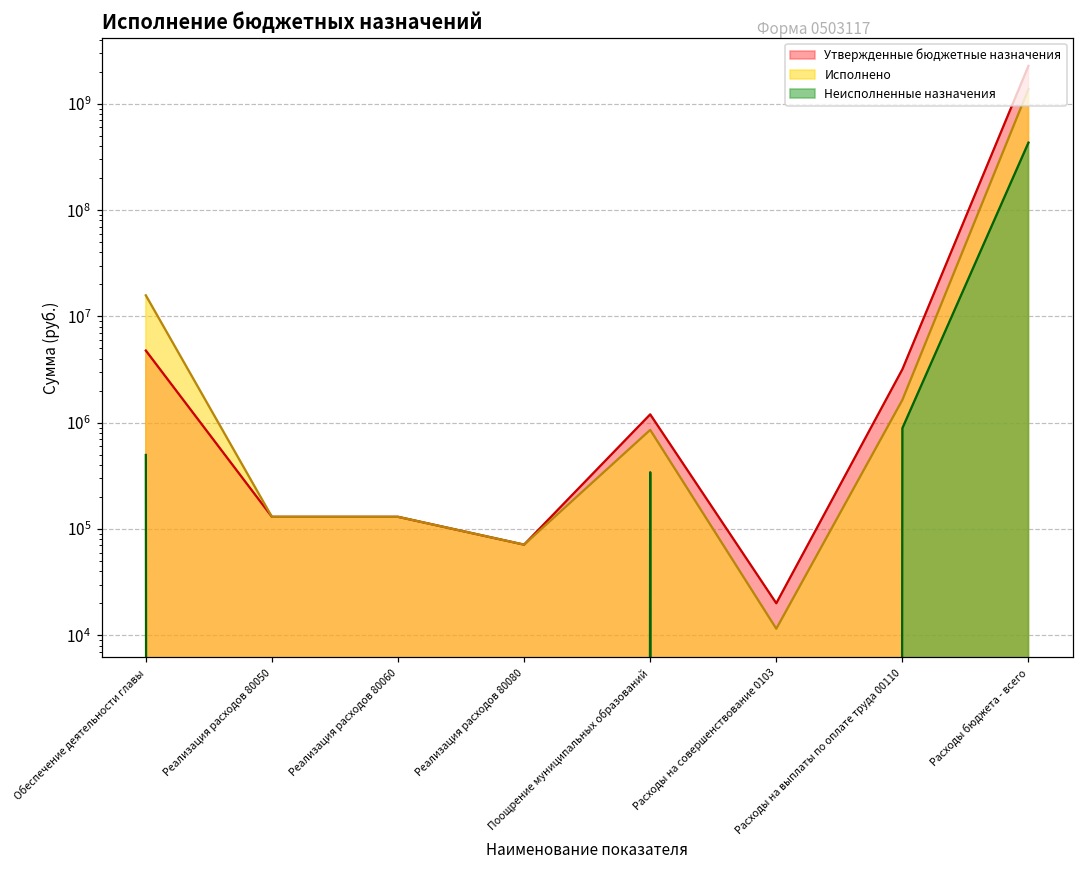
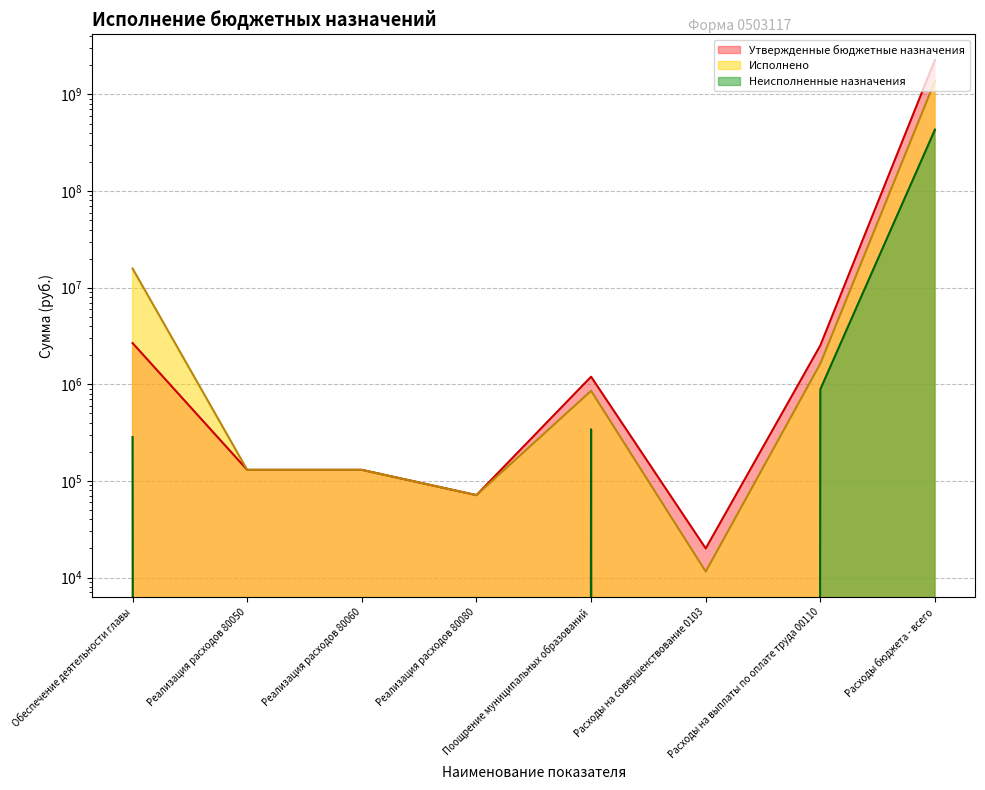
  {
    "Утвержденные бюджетные назначения": {
-     "Обеспечение деятельности главы": 5000000,
+     "Обеспечение деятельности главы": 2700000,
      "Поощрение муниципальных образований": 1200000,
      "Расходы на совершенствование 0103": 20000,
-     "Расходы на выплаты по оплате труда 00110": 3200000
+     "Расходы на выплаты по оплате труда 00110": 2500000
    },
    "Исполнено": {
      "Обеспечение деятельности главы": 16000000,
      "Поощрение муниципальных образований": 900000,
      "Расходы на совершенствование 0103": 12000,
      "Расходы на выплаты по оплате труда 00110": 1600000
    },
    "Неисполненные назначения": {
-     "Обеспечение деятельности главы": 500000,
+     "Обеспечение деятельности главы": 280000,
      "Поощрение муниципальных образований": 340000,
      "Расходы на выплаты по оплате труда 00110": 900000,
      "Расходы бюджета - всего": 400000000
    }
  }
